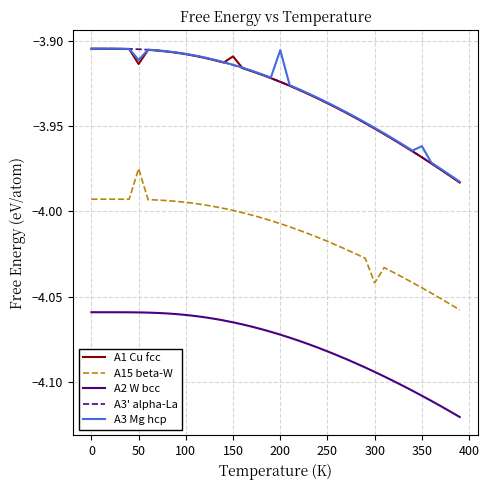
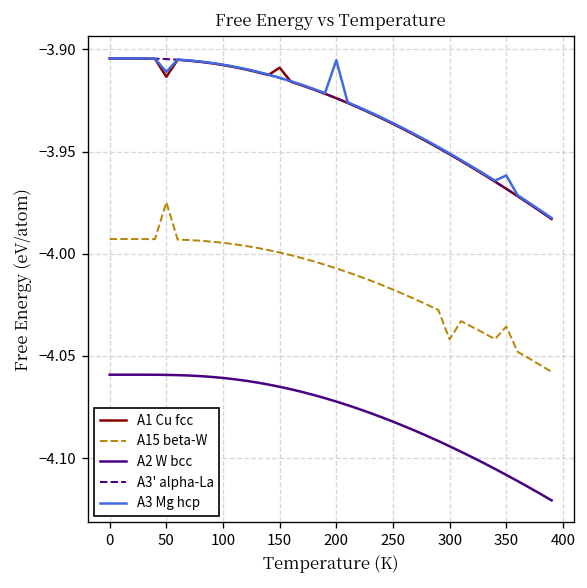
  {
    "A1 Cu fcc": {
      "50": -3.913,
      "150": -3.909
    },
    "A15 beta-W": {
      "0": -3.993,
      "50": -3.975,
      "100": -3.995,
      "150": -3.999,
      "200": -4.007,
      "250": -4.018,
      "300": -4.042,
-     "350": -4.045
+     "350": -4.036
    },
    "A3 Mg hcp": {
      "50": -3.911,
      "200": -3.905,
      "350": -3.962
    }
  }
